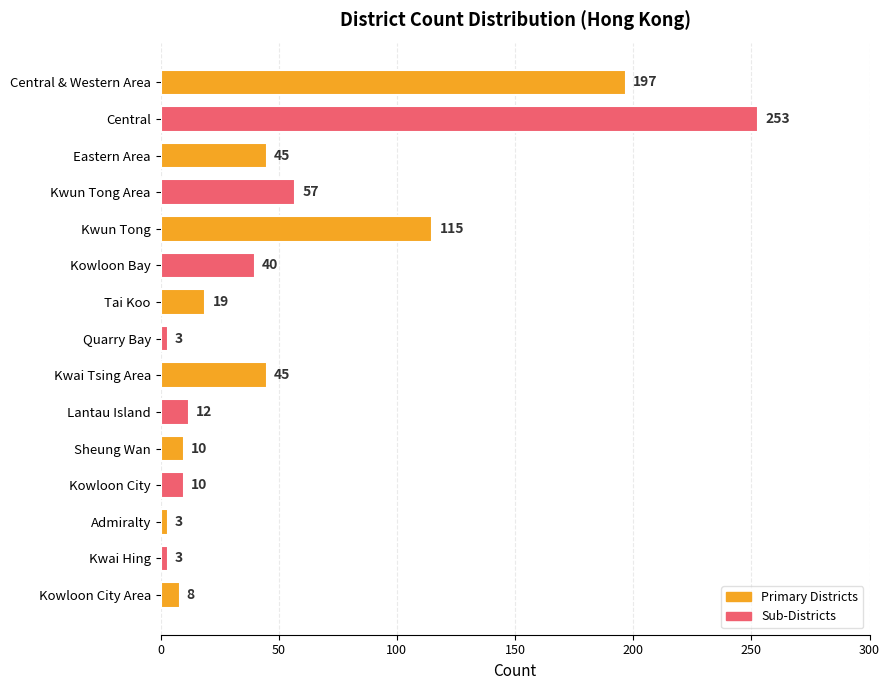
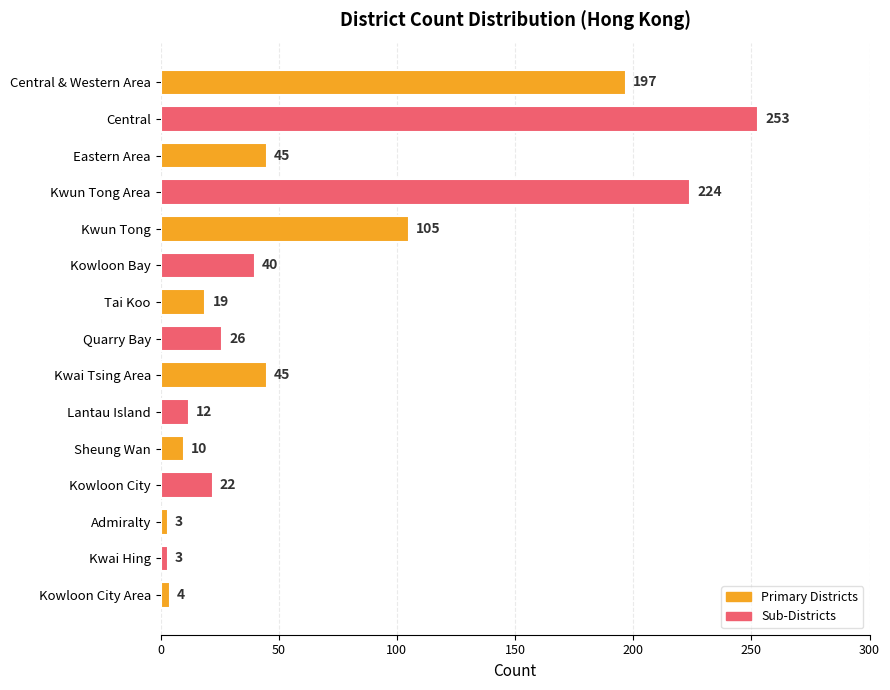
  {
    "Central & Western Area": 197,
    "Central": 253,
    "Eastern Area": 45,
-   "Kwun Tong Area": 57,
-   "Kwun Tong": 115,
+   "Kwun Tong Area": 224,
+   "Kwun Tong": 105,
    "Kowloon Bay": 40,
    "Tai Koo": 19,
-   "Quarry Bay": 3,
+   "Quarry Bay": 26,
    "Kwai Tsing Area": 45,
    "Lantau Island": 12,
    "Sheung Wan": 10,
-   "Kowloon City": 10,
+   "Kowloon City": 22,
    "Admiralty": 3,
    "Kwai Hing": 3,
-   "Kowloon City Area": 8
+   "Kowloon City Area": 4
  }
